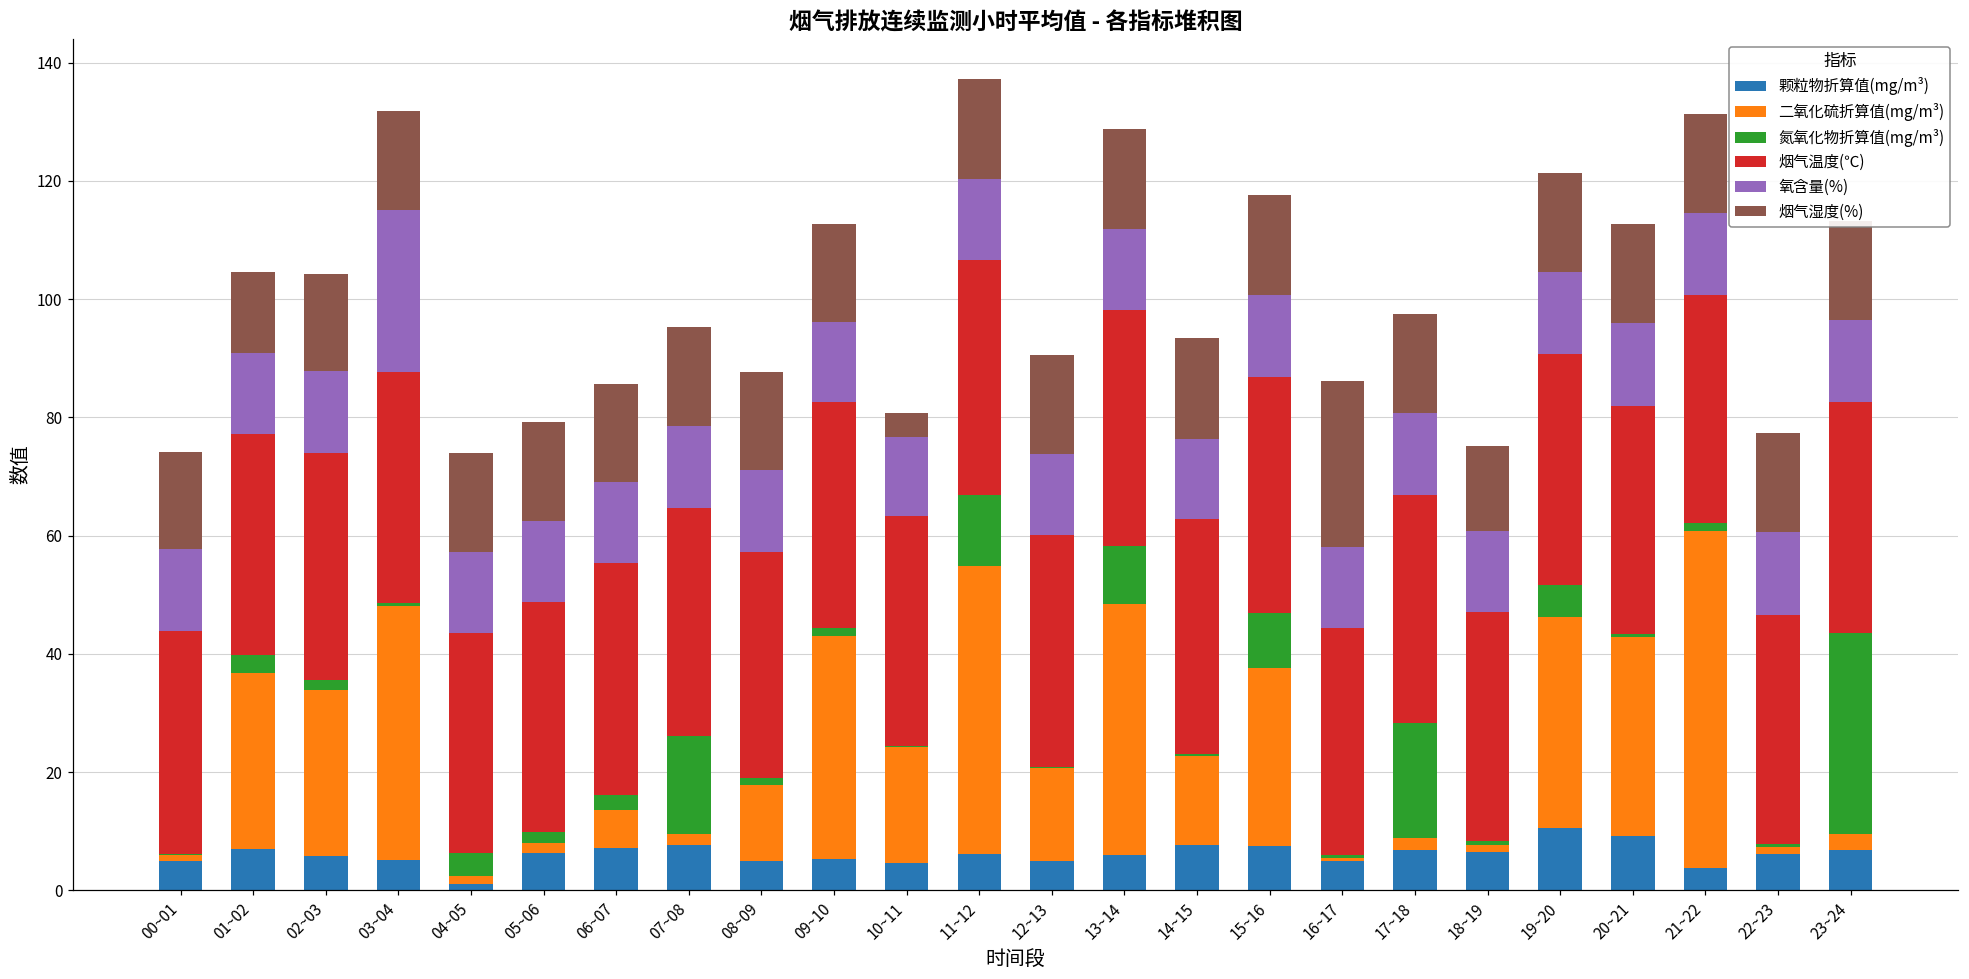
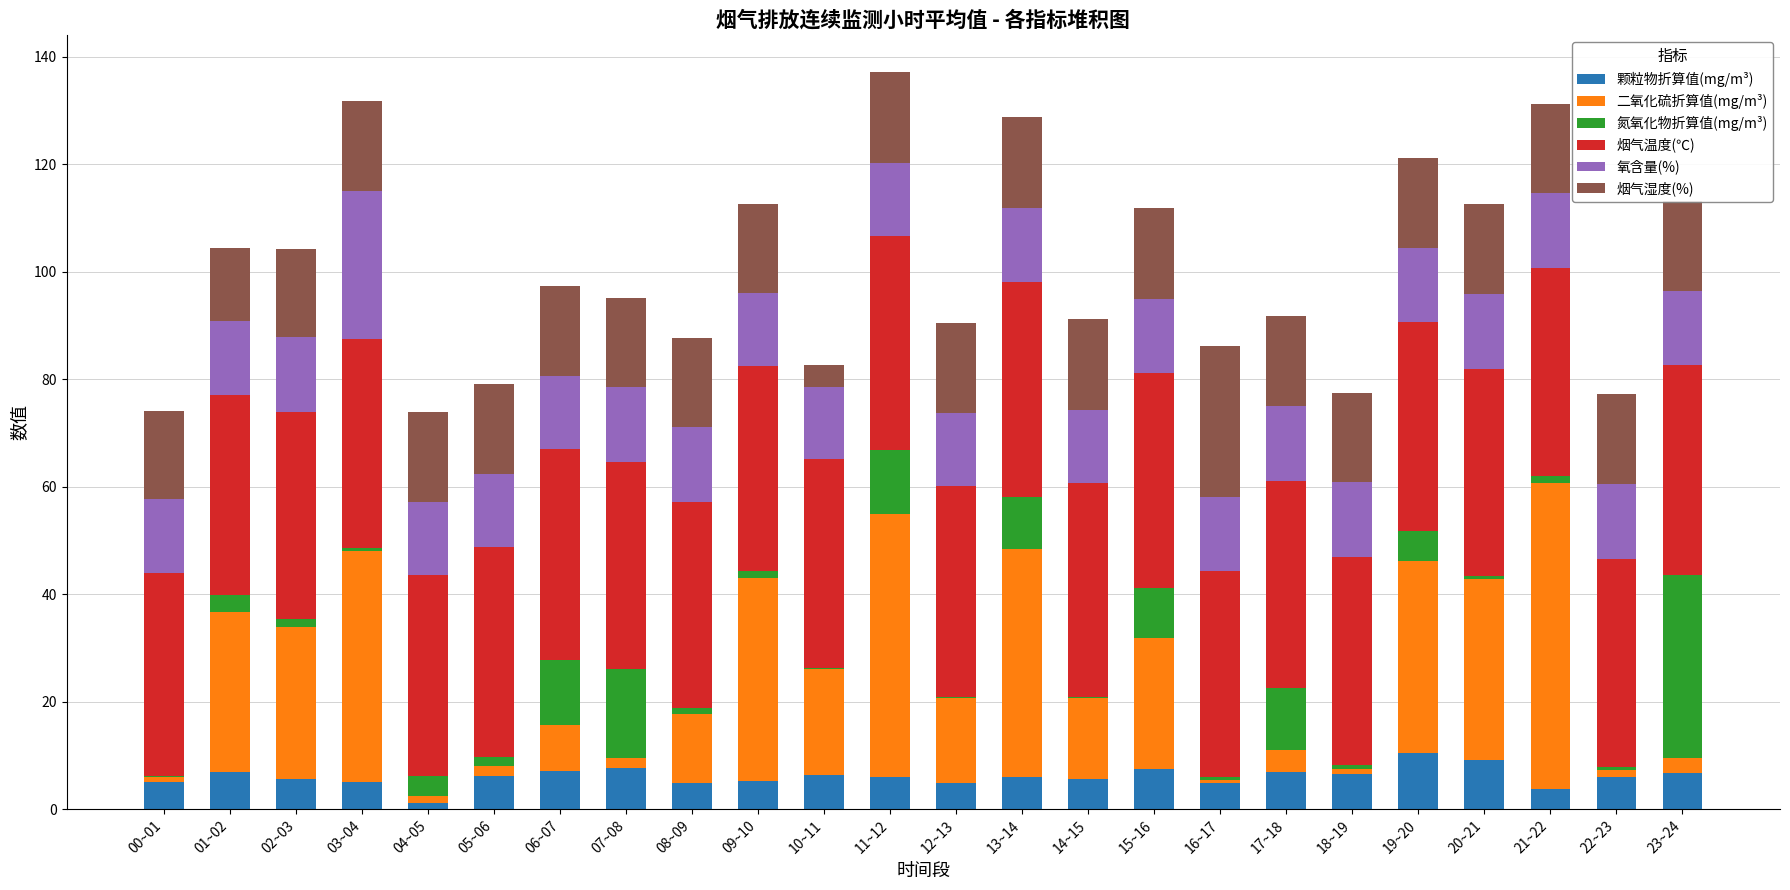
  {
    "颗粒物折算值(mg/m³)": {
      "00~01": 5,
      "01~02": 7,
      "02~03": 6,
      "03~04": 5,
      "04~05": 1,
      "05~06": 6,
      "06~07": 7,
      "07~08": 8,
      "08~09": 5,
      "09~10": 5,
-     "10~11": 5,
+     "10~11": 6,
      "11~12": 6,
      "12~13": 5,
      "13~14": 6,
-     "14~15": 8,
+     "14~15": 6,
      "15~16": 7,
      "16~17": 5,
      "17~18": 7,
      "18~19": 7,
      "19~20": 11,
      "20~21": 9,
      "21~22": 4,
      "22~23": 6,
      "23~24": 7
    },
    "二氧化硫折算值(mg/m³)": {
      "00~01": 1,
      "01~02": 30,
      "02~03": 28,
      "03~04": 43,
      "04~05": 1,
      "05~06": 2,
-     "06~07": 6,
+     "06~07": 9,
      "07~08": 2,
      "08~09": 13,
      "09~10": 38,
      "10~11": 20,
      "11~12": 49,
      "12~13": 16,
      "13~14": 42,
      "14~15": 15,
-     "15~16": 30,
+     "15~16": 24,
      "16~17": 1,
-     "17~18": 2,
+     "17~18": 4,
      "18~19": 1,
      "19~20": 36,
      "20~21": 34,
      "21~22": 57,
      "22~23": 1,
      "23~24": 3
    },
    "氮氧化物折算值(mg/m³)": {
      "01~02": 3,
      "02~03": 2,
      "04~05": 4,
      "05~06": 2,
-     "06~07": 2,
+     "06~07": 12,
      "07~08": 17,
      "08~09": 1,
      "09~10": 1,
      "11~12": 12,
      "13~14": 10,
      "15~16": 9,
      "16~17": 0,
-     "17~18": 19,
+     "17~18": 12,
      "18~19": 1,
      "19~20": 5,
      "20~21": 1,
      "21~22": 1,
      "22~23": 1,
      "23~24": 34
    },
    "烟气温度(℃)": {
      "00~01": 38,
      "01~02": 37,
      "02~03": 38,
      "03~04": 39,
      "04~05": 37,
      "05~06": 39,
      "06~07": 39,
      "07~08": 39,
      "08~09": 38,
      "09~10": 38,
      "10~11": 39,
      "11~12": 40,
      "12~13": 39,
      "13~14": 40,
      "14~15": 40,
      "15~16": 40,
      "16~17": 38,
      "17~18": 39,
      "18~19": 39,
      "19~20": 39,
      "20~21": 39,
      "21~22": 39,
      "22~23": 39,
      "23~24": 39
    },
    "氧含量(%)": {
      "00~01": 14,
      "01~02": 14,
      "02~03": 14,
      "03~04": 28,
      "04~05": 14,
      "05~06": 14,
      "06~07": 14,
      "07~08": 14,
      "08~09": 14,
      "09~10": 14,
      "10~11": 13,
      "11~12": 14,
      "12~13": 14,
      "13~14": 14,
      "14~15": 14,
      "15~16": 14,
      "16~17": 14,
      "17~18": 14,
      "18~19": 14,
      "19~20": 14,
      "20~21": 14,
      "21~22": 14,
      "22~23": 14,
      "23~24": 14
    },
    "烟气湿度(%)": {
      "00~01": 16,
      "01~02": 14,
      "02~03": 16,
      "03~04": 17,
      "04~05": 17,
      "05~06": 17,
      "06~07": 17,
      "07~08": 17,
      "08~09": 17,
      "09~10": 17,
      "10~11": 4,
      "11~12": 17,
      "12~13": 17,
      "13~14": 17,
      "14~15": 17,
      "15~16": 17,
      "16~17": 28,
      "17~18": 17,
-     "18~19": 14,
+     "18~19": 17,
      "19~20": 17,
      "20~21": 17,
      "21~22": 17,
      "22~23": 17
    }
  }
